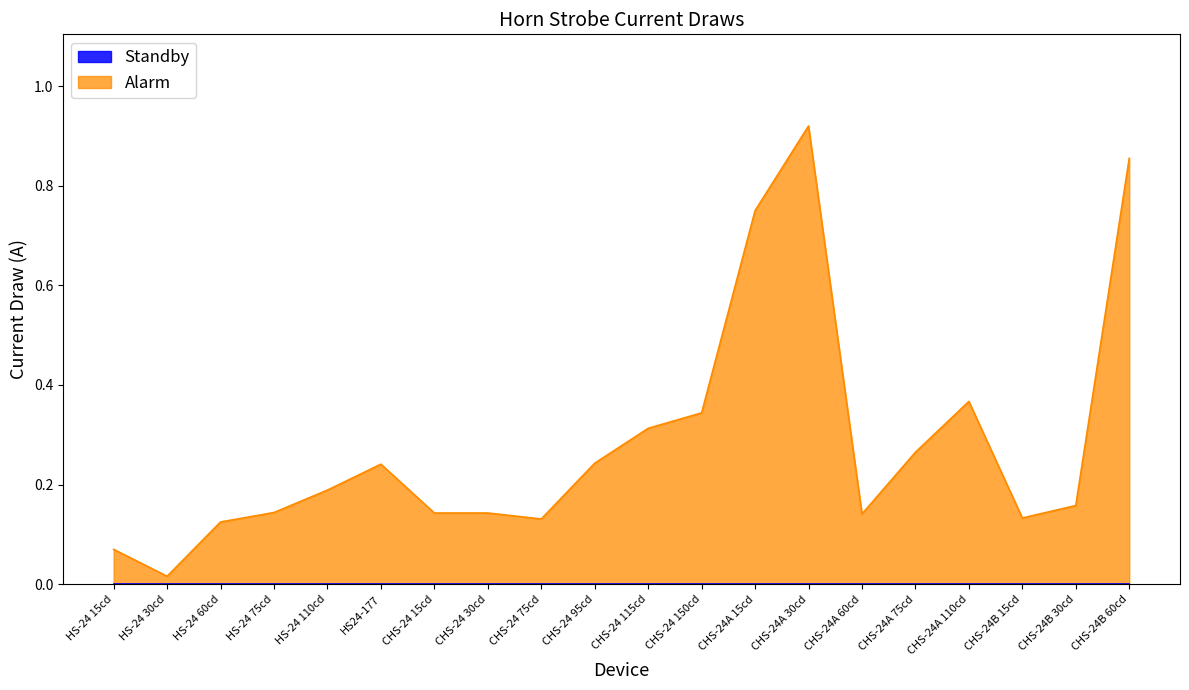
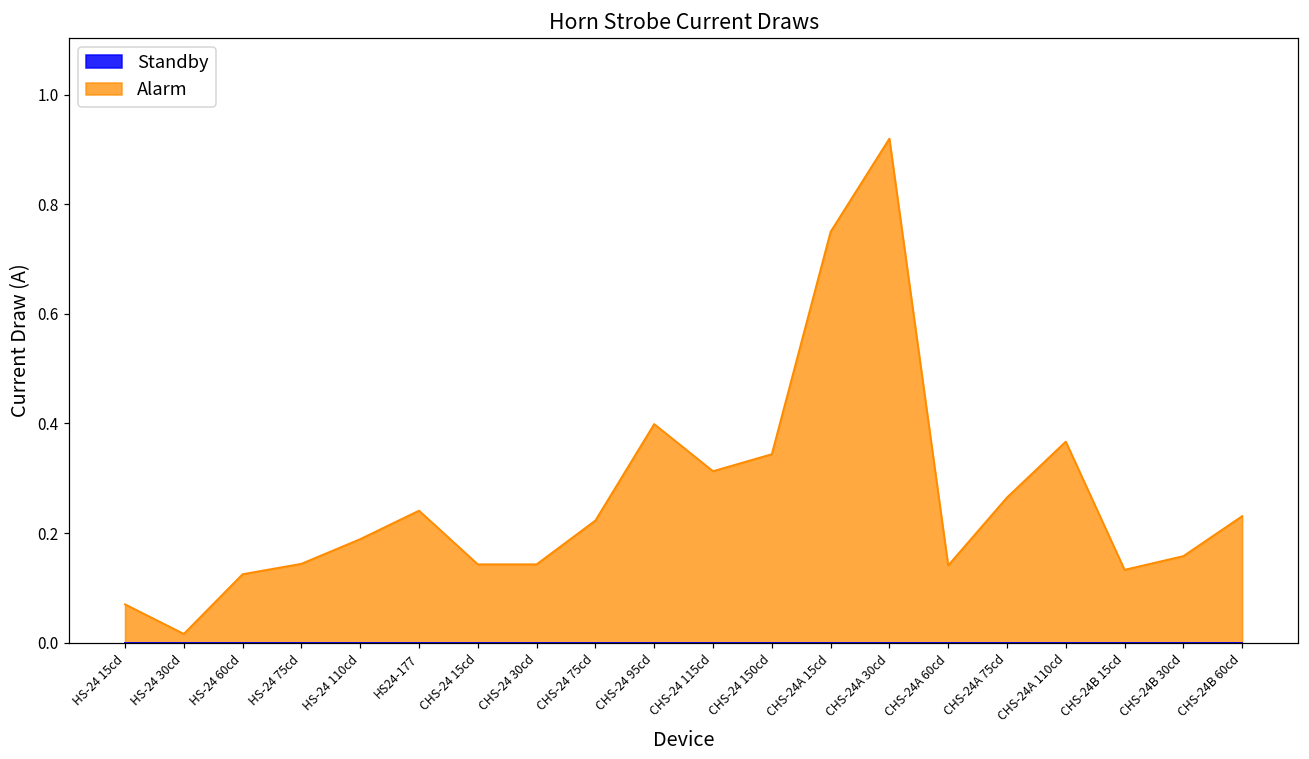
  {
    "Standby": {
      "HS-24 15cd": 0.00,
      "HS-24 30cd": 0.00,
      "HS-24 60cd": 0.00,
      "HS-24 75cd": 0.00,
      "HS-24 110cd": 0.00,
      "HS24-177": 0.00,
      "CHS-24 15cd": 0.00,
      "CHS-24 30cd": 0.00,
      "CHS-24 75cd": 0.00,
      "CHS-24 95cd": 0.00,
      "CHS-24 115cd": 0.00,
      "CHS-24 150cd": 0.00,
      "CHS-24A 15cd": 0.00,
      "CHS-24A 30cd": 0.00,
      "CHS-24A 60cd": 0.00,
      "CHS-24A 75cd": 0.00,
      "CHS-24A 110cd": 0.00,
      "CHS-24B 15cd": 0.00,
      "CHS-24B 30cd": 0.00,
      "CHS-24B 60cd": 0.00
    },
    "Alarm": {
      "HS-24 15cd": 0.07,
      "HS-24 30cd": 0.02,
      "HS-24 60cd": 0.13,
      "HS-24 75cd": 0.14,
      "HS-24 110cd": 0.19,
      "HS24-177": 0.24,
      "CHS-24 15cd": 0.14,
      "CHS-24 30cd": 0.14,
-     "CHS-24 75cd": 0.13,
-     "CHS-24 95cd": 0.24,
+     "CHS-24 75cd": 0.22,
+     "CHS-24 95cd": 0.40,
      "CHS-24 115cd": 0.31,
      "CHS-24 150cd": 0.34,
      "CHS-24A 15cd": 0.75,
      "CHS-24A 30cd": 0.92,
      "CHS-24A 60cd": 0.14,
      "CHS-24A 75cd": 0.27,
      "CHS-24A 110cd": 0.37,
      "CHS-24B 15cd": 0.13,
      "CHS-24B 30cd": 0.16,
-     "CHS-24B 60cd": 0.86
+     "CHS-24B 60cd": 0.23
    }
  }
